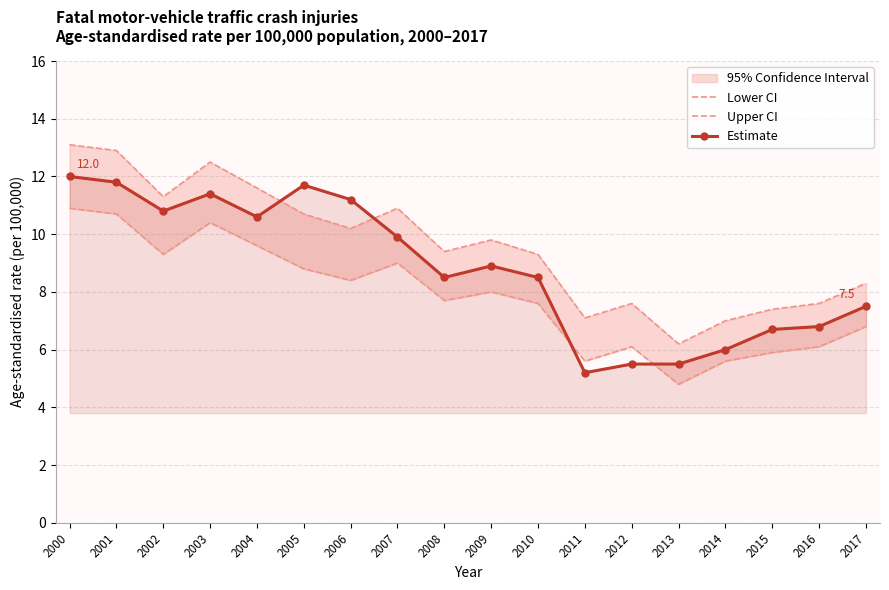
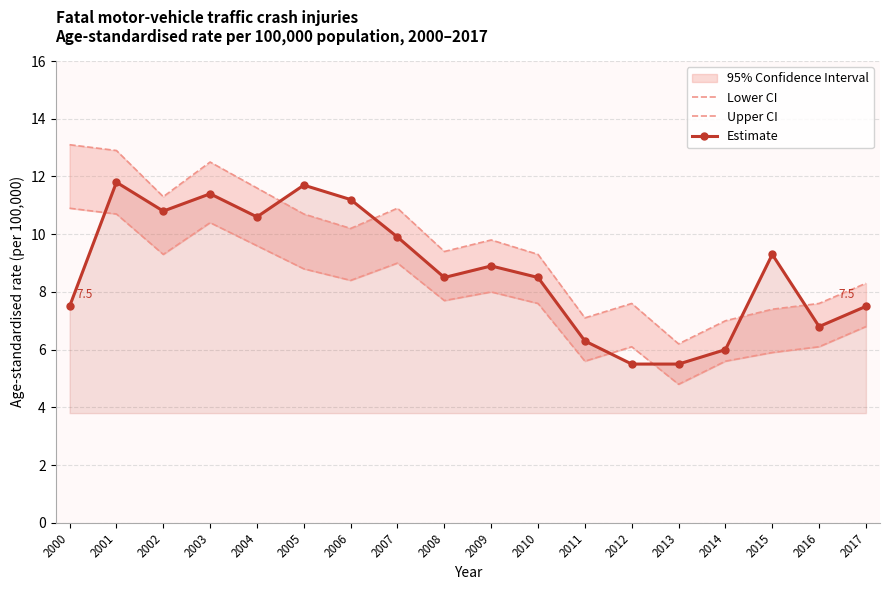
  {
    "Estimate": {
-     "2000": 12.0,
-     "2011": 5.2,
-     "2015": 6.7,
+     "2000": 7.5,
+     "2011": 6.3,
+     "2015": 9.3,
      "2017": 7.5
    }
  }
